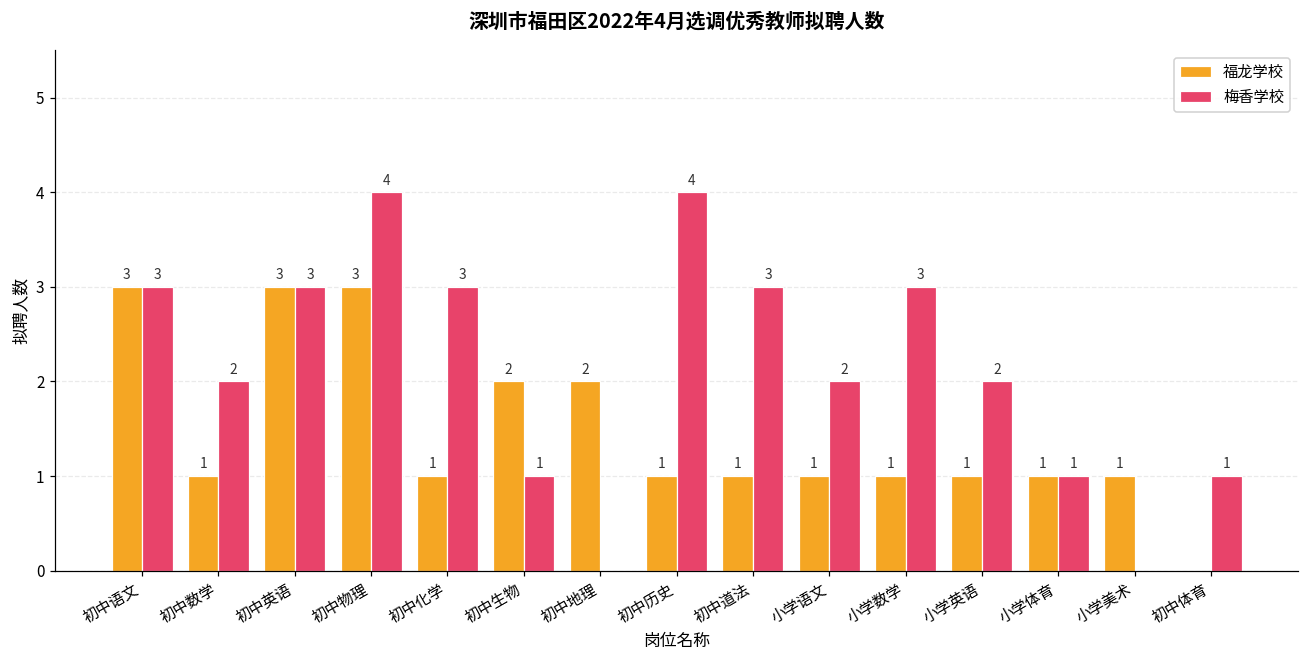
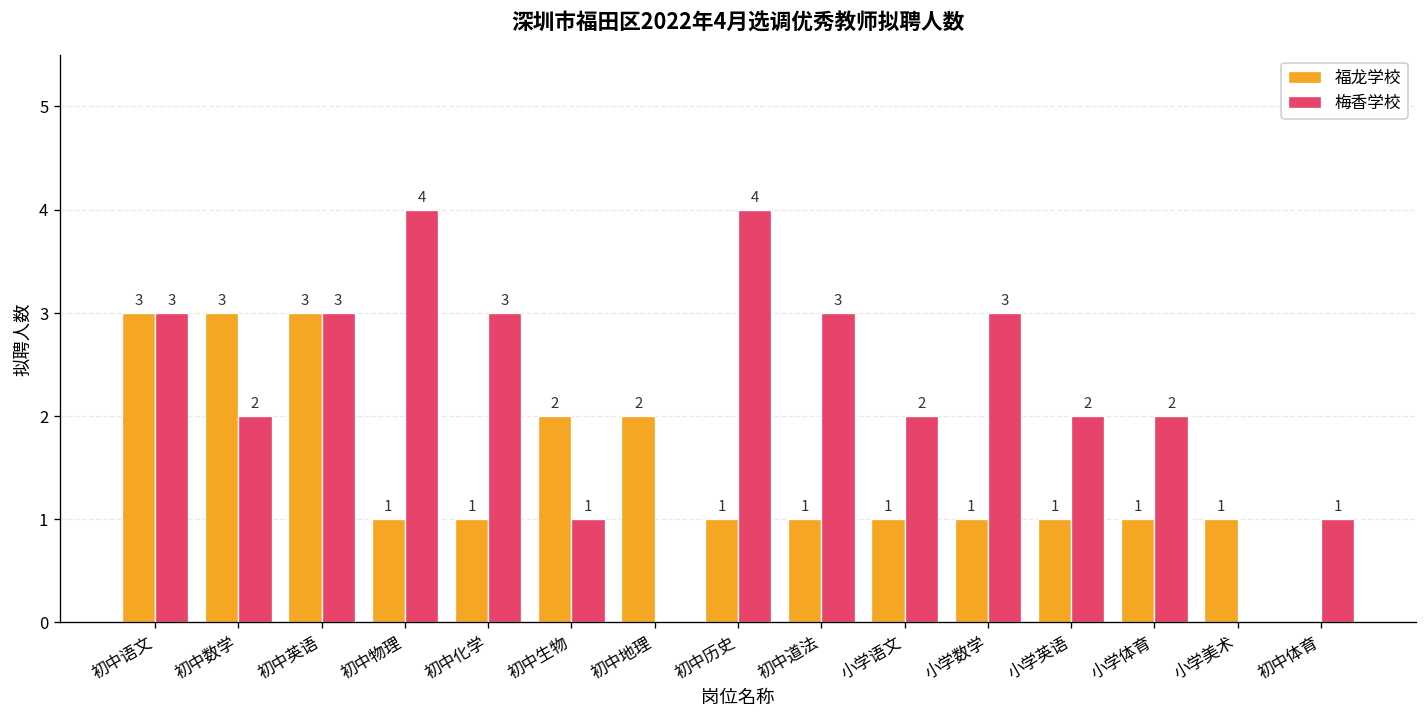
  {
    "福龙学校": {
      "初中语文": 3,
-     "初中数学": 1,
+     "初中数学": 3,
      "初中英语": 3,
-     "初中物理": 3,
+     "初中物理": 1,
      "初中化学": 1,
      "初中生物": 2,
      "初中地理": 2,
      "初中历史": 1,
      "初中道法": 1,
      "小学语文": 1,
      "小学数学": 1,
      "小学英语": 1,
      "小学体育": 1,
      "小学美术": 1
    },
    "梅香学校": {
      "初中语文": 3,
      "初中数学": 2,
      "初中英语": 3,
      "初中物理": 4,
      "初中化学": 3,
      "初中生物": 1,
      "初中历史": 4,
      "初中道法": 3,
      "小学语文": 2,
      "小学数学": 3,
      "小学英语": 2,
-     "小学体育": 1,
+     "小学体育": 2,
      "初中体育": 1
    }
  }
